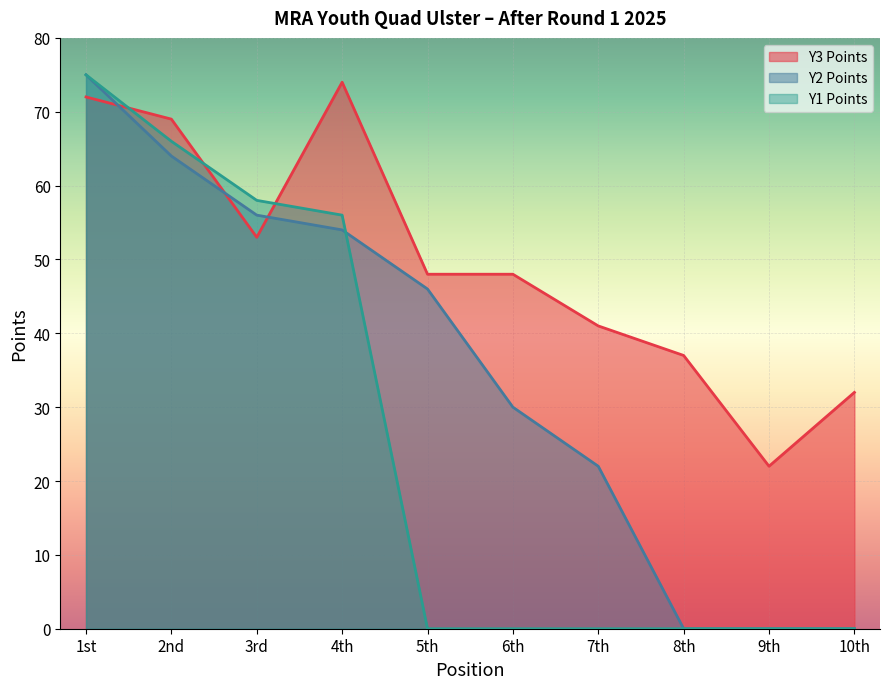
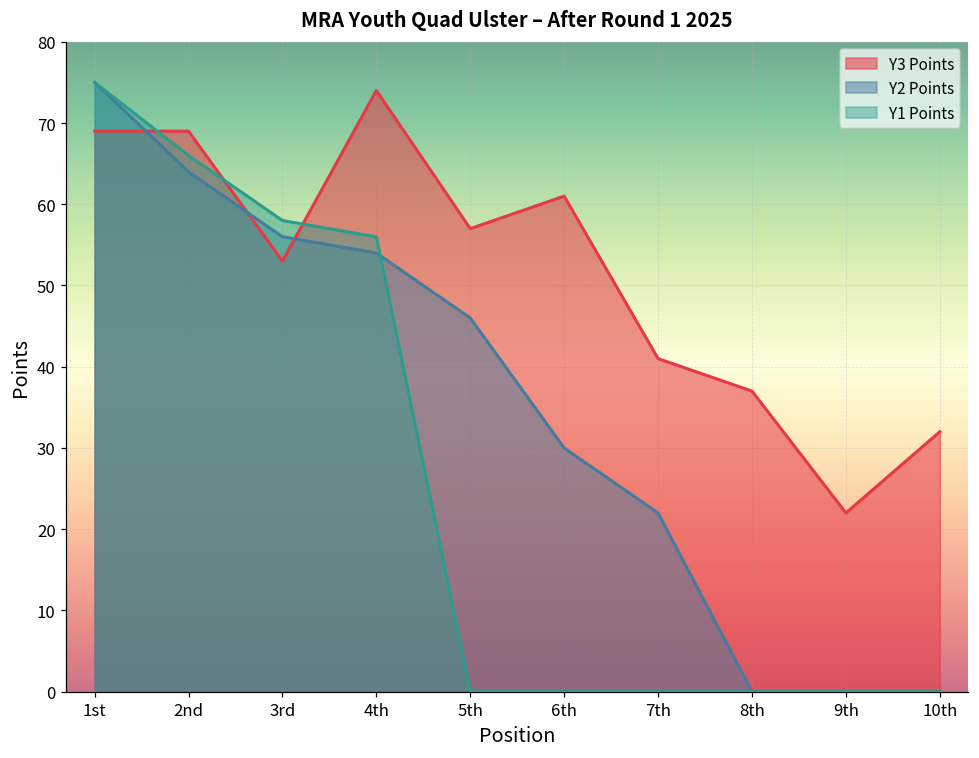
  {
    "Y3 Points": {
-     "1st": 72,
+     "1st": 69,
      "2nd": 69,
      "3rd": 53,
      "4th": 74,
-     "5th": 48,
-     "6th": 48,
+     "5th": 57,
+     "6th": 61,
      "7th": 41,
      "8th": 37,
      "9th": 22,
      "10th": 32
    }
  }
